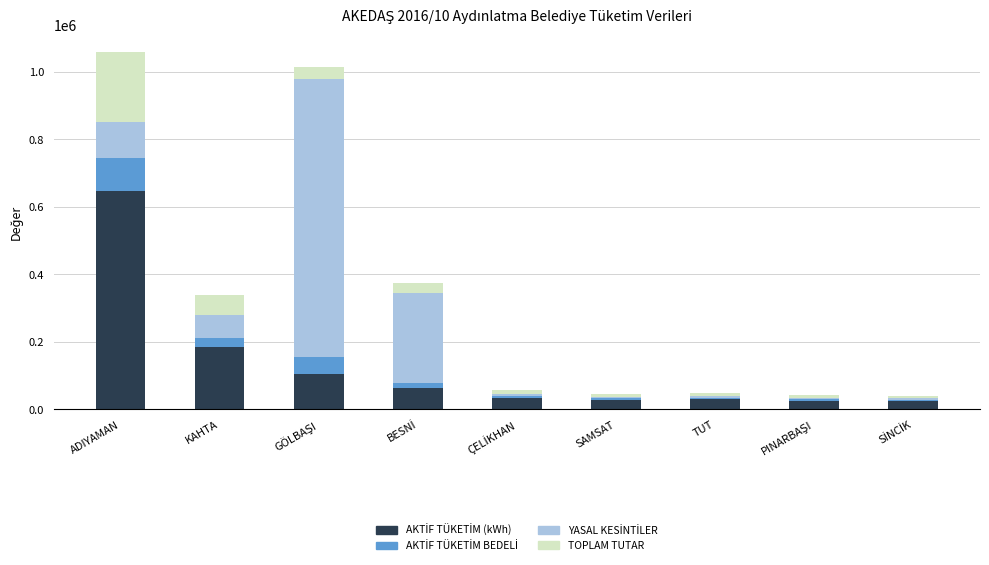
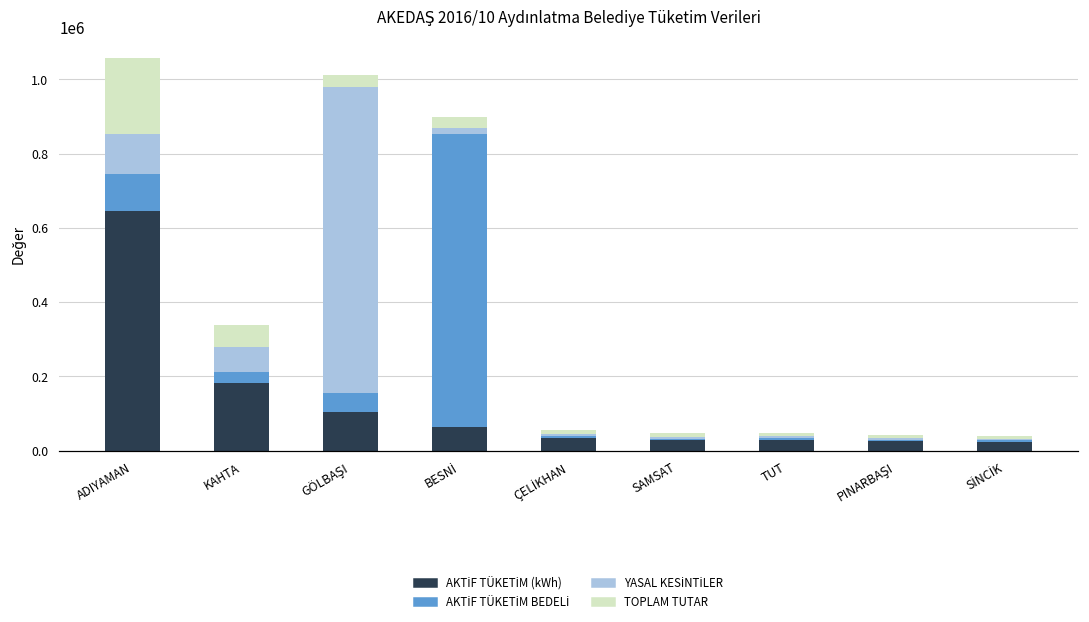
  {
    "AKTİF TÜKETİM (kWh)": {
      "ADIYAMAN": 650000,
      "KAHTA": 180000,
      "GÖLBAŞI": 100000,
      "BESNİ": 60000,
      "ÇELİKHAN": 30000,
      "SAMSAT": 30000,
      "TUT": 30000,
      "PINARBAŞI": 30000,
      "SİNCİK": 20000
    },
    "AKTİF TÜKETİM BEDELİ": {
      "ADIYAMAN": 100000,
      "KAHTA": 30000,
      "GÖLBAŞI": 50000,
-     "BESNİ": 10000
+     "BESNİ": 790000
    },
    "YASAL KESİNTİLER": {
      "ADIYAMAN": 110000,
      "KAHTA": 70000,
      "GÖLBAŞI": 820000,
-     "BESNİ": 270000
+     "BESNİ": 20000
    },
    "TOPLAM TUTAR": {
      "ADIYAMAN": 210000,
      "KAHTA": 60000,
      "GÖLBAŞI": 30000,
      "BESNİ": 30000,
      "ÇELİKHAN": 10000,
      "SAMSAT": 10000,
      "TUT": 10000,
      "PINARBAŞI": 10000,
      "SİNCİK": 10000
    }
  }
